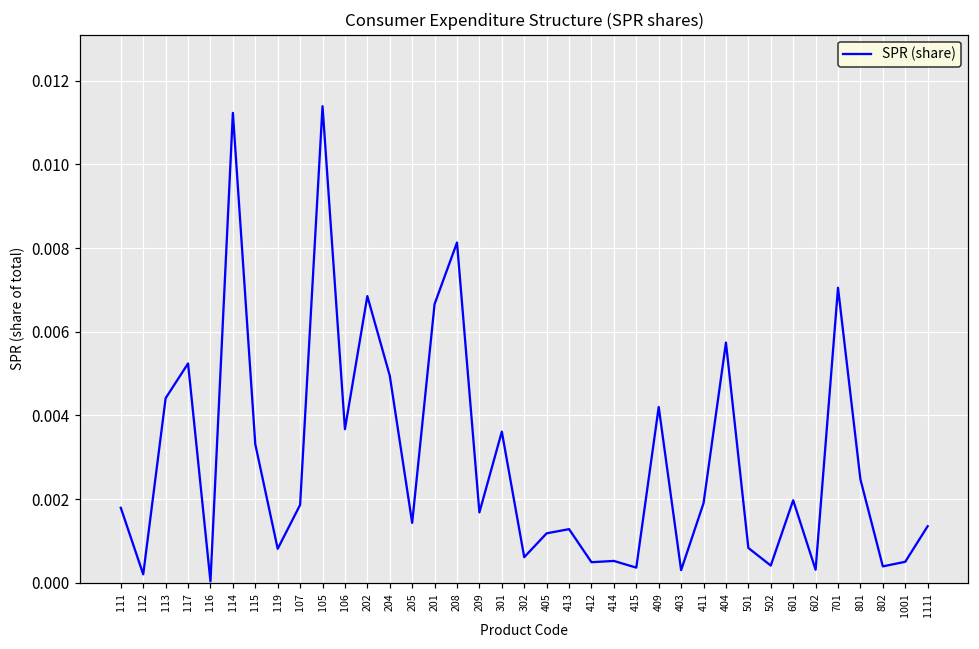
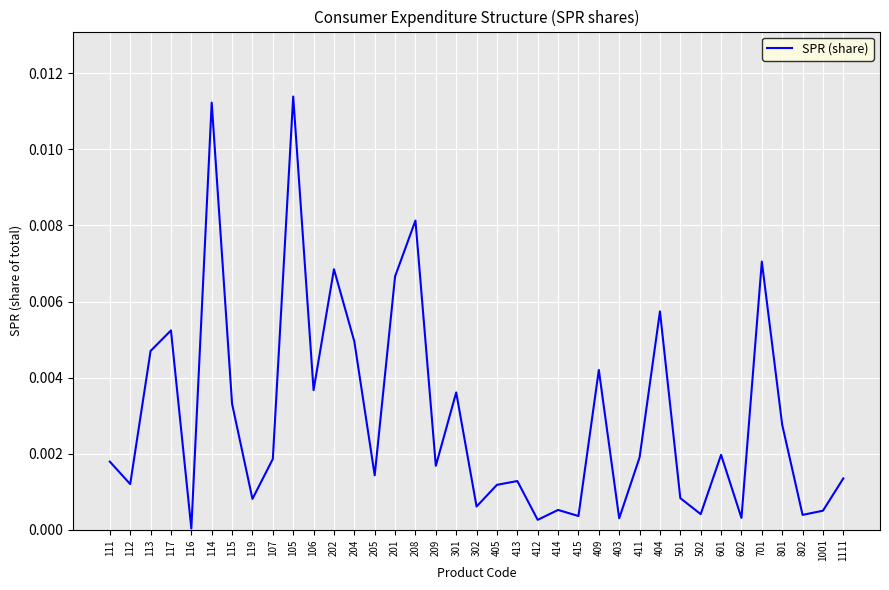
  {
    "111": 0.0018,
-   "112": 0.0002,
-   "113": 0.0044,
+   "112": 0.0012,
+   "113": 0.0047,
    "117": 0.0052,
    "116": 0.0000,
    "114": 0.0112,
    "115": 0.0033,
    "119": 0.0008,
    "107": 0.0019,
    "105": 0.0114,
    "106": 0.0037,
    "202": 0.0069,
    "204": 0.0050,
    "205": 0.0014,
    "201": 0.0067,
    "208": 0.0081,
    "209": 0.0017,
    "301": 0.0036,
    "302": 0.0006,
    "405": 0.0012,
    "413": 0.0013,
-   "412": 0.0005,
+   "412": 0.0003,
    "414": 0.0005,
    "415": 0.0004,
    "409": 0.0042,
    "403": 0.0003,
    "411": 0.0019,
    "404": 0.0057,
    "501": 0.0008,
    "502": 0.0004,
    "601": 0.0020,
    "602": 0.0003,
    "701": 0.0071,
-   "801": 0.0025,
+   "801": 0.0028,
    "802": 0.0004,
    "1001": 0.0005,
    "1111": 0.0014
  }
